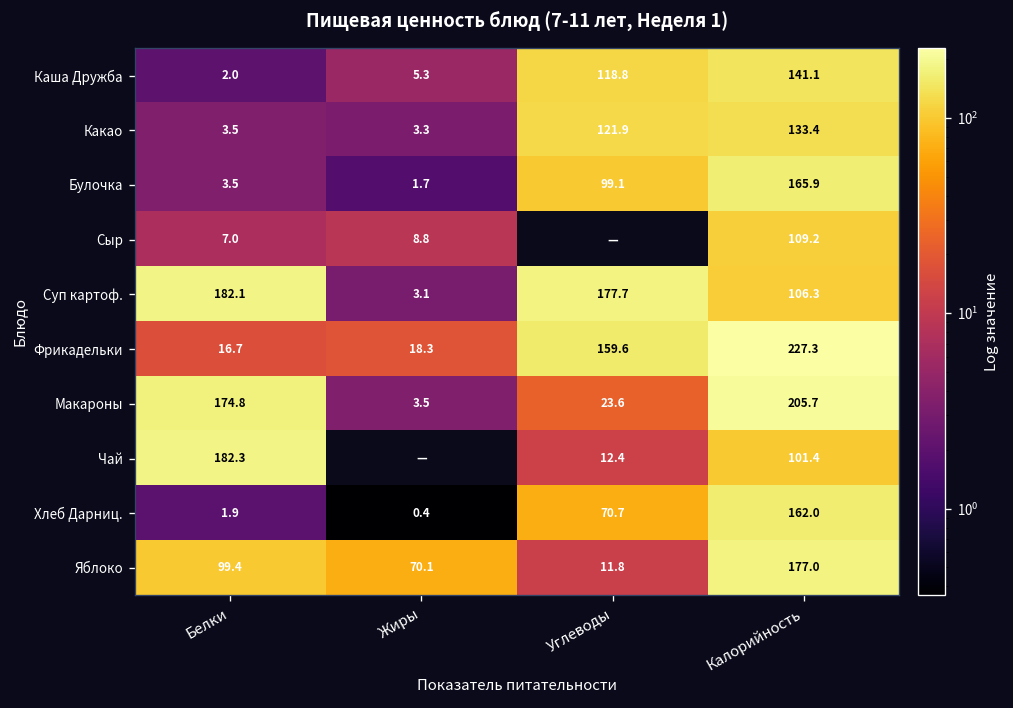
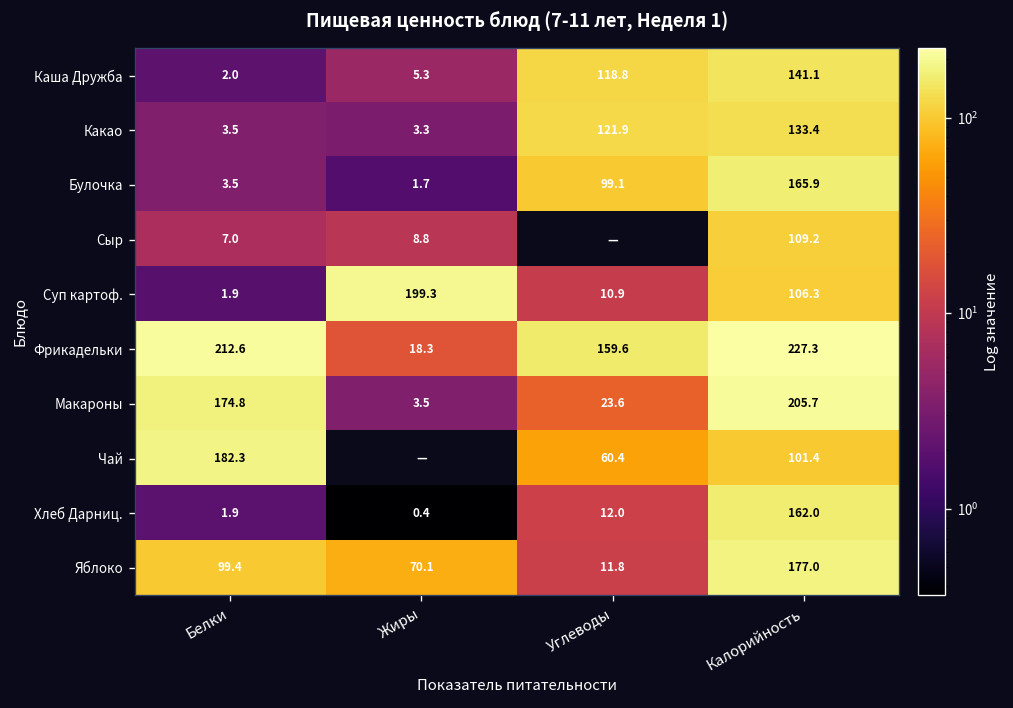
  {
    "Каша Дружба": {
      "Белки": 2.0,
      "Жиры": 5.3,
      "Углеводы": 118.8,
      "Калорийность": 141.1
    },
    "Какао": {
      "Белки": 3.5,
      "Жиры": 3.3,
      "Углеводы": 121.9,
      "Калорийность": 133.4
    },
    "Булочка": {
      "Белки": 3.5,
      "Жиры": 1.7,
      "Углеводы": 99.1,
      "Калорийность": 165.9
    },
    "Сыр": {
      "Белки": 7.0,
      "Жиры": 8.8,
      "Калорийность": 109.2
    },
    "Суп картоф.": {
-     "Белки": 182.1,
-     "Жиры": 3.1,
-     "Углеводы": 177.7,
+     "Белки": 1.9,
+     "Жиры": 199.3,
+     "Углеводы": 10.9,
      "Калорийность": 106.3
    },
    "Фрикадельки": {
-     "Белки": 16.7,
+     "Белки": 212.6,
      "Жиры": 18.3,
      "Углеводы": 159.6,
      "Калорийность": 227.3
    },
    "Макароны": {
      "Белки": 174.8,
      "Жиры": 3.5,
      "Углеводы": 23.6,
      "Калорийность": 205.7
    },
    "Чай": {
      "Белки": 182.3,
-     "Углеводы": 12.4,
+     "Углеводы": 60.4,
      "Калорийность": 101.4
    },
    "Хлеб Дарниц.": {
      "Белки": 1.9,
      "Жиры": 0.4,
-     "Углеводы": 70.7,
+     "Углеводы": 12.0,
      "Калорийность": 162.0
    },
    "Яблоко": {
      "Белки": 99.4,
      "Жиры": 70.1,
      "Углеводы": 11.8,
      "Калорийность": 177.0
    }
  }
